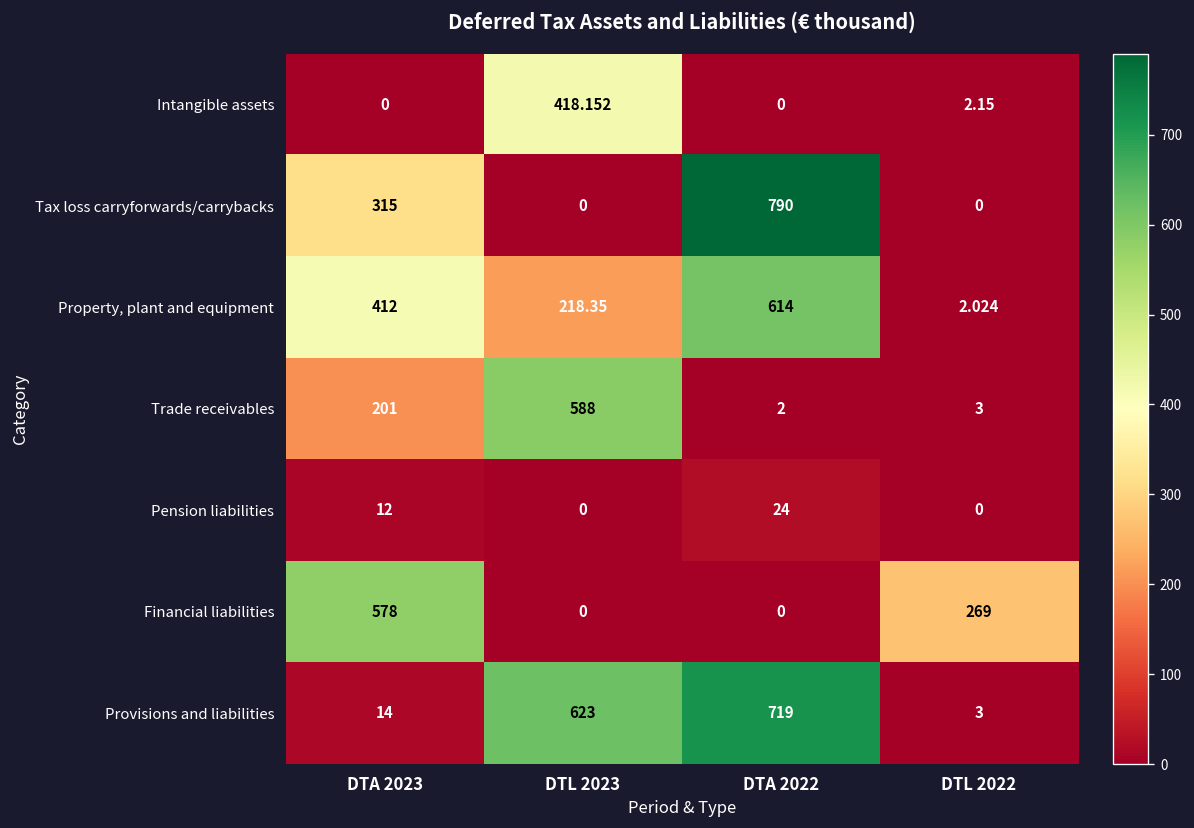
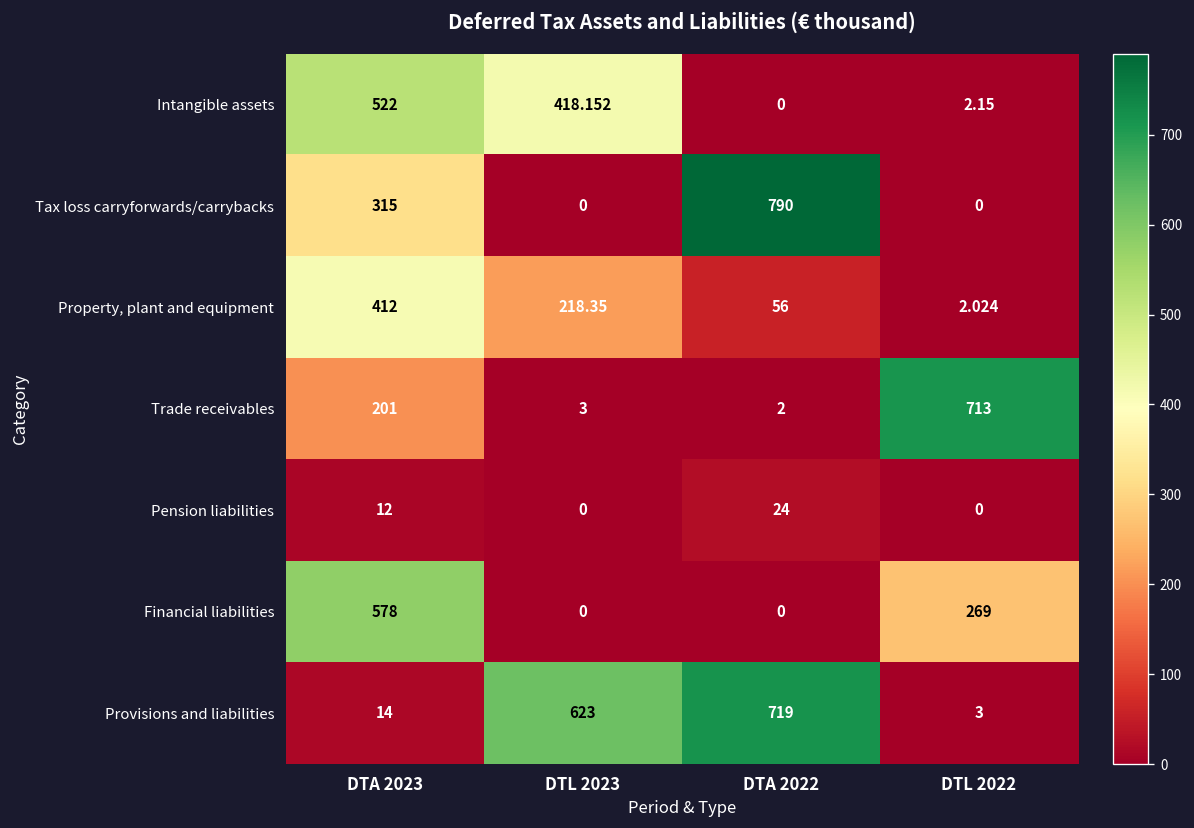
  {
    "Intangible assets": {
-     "DTA 2023": 0,
+     "DTA 2023": 522,
      "DTL 2023": 418.152,
      "DTA 2022": 0,
      "DTL 2022": 2.15
    },
    "Tax loss carryforwards/carrybacks": {
      "DTA 2023": 315,
      "DTL 2023": 0,
      "DTA 2022": 790,
      "DTL 2022": 0
    },
    "Property, plant and equipment": {
      "DTA 2023": 412,
      "DTL 2023": 218.35,
-     "DTA 2022": 614,
+     "DTA 2022": 56,
      "DTL 2022": 2.024
    },
    "Trade receivables": {
      "DTA 2023": 201,
-     "DTL 2023": 588,
+     "DTL 2023": 3,
      "DTA 2022": 2,
-     "DTL 2022": 3
+     "DTL 2022": 713
    },
    "Pension liabilities": {
      "DTA 2023": 12,
      "DTL 2023": 0,
      "DTA 2022": 24,
      "DTL 2022": 0
    },
    "Financial liabilities": {
      "DTA 2023": 578,
      "DTL 2023": 0,
      "DTA 2022": 0,
      "DTL 2022": 269
    },
    "Provisions and liabilities": {
      "DTA 2023": 14,
      "DTL 2023": 623,
      "DTA 2022": 719,
      "DTL 2022": 3
    }
  }
